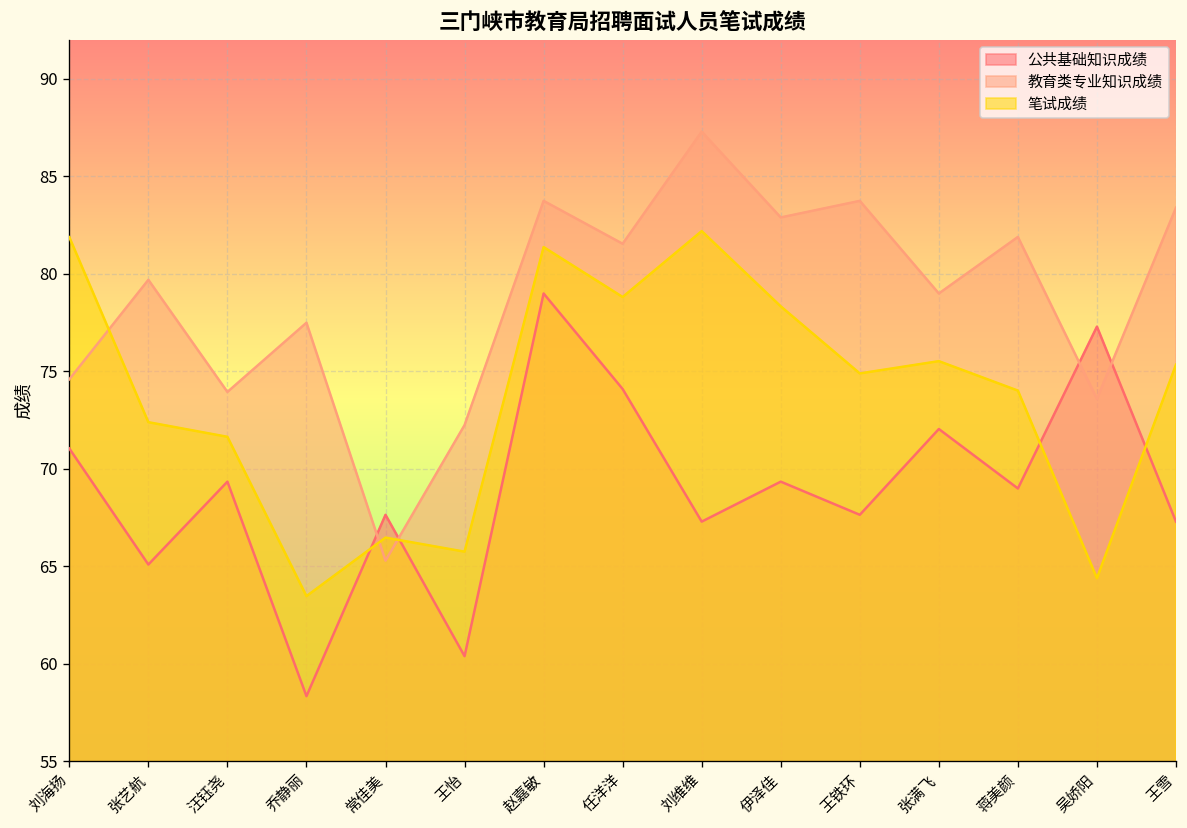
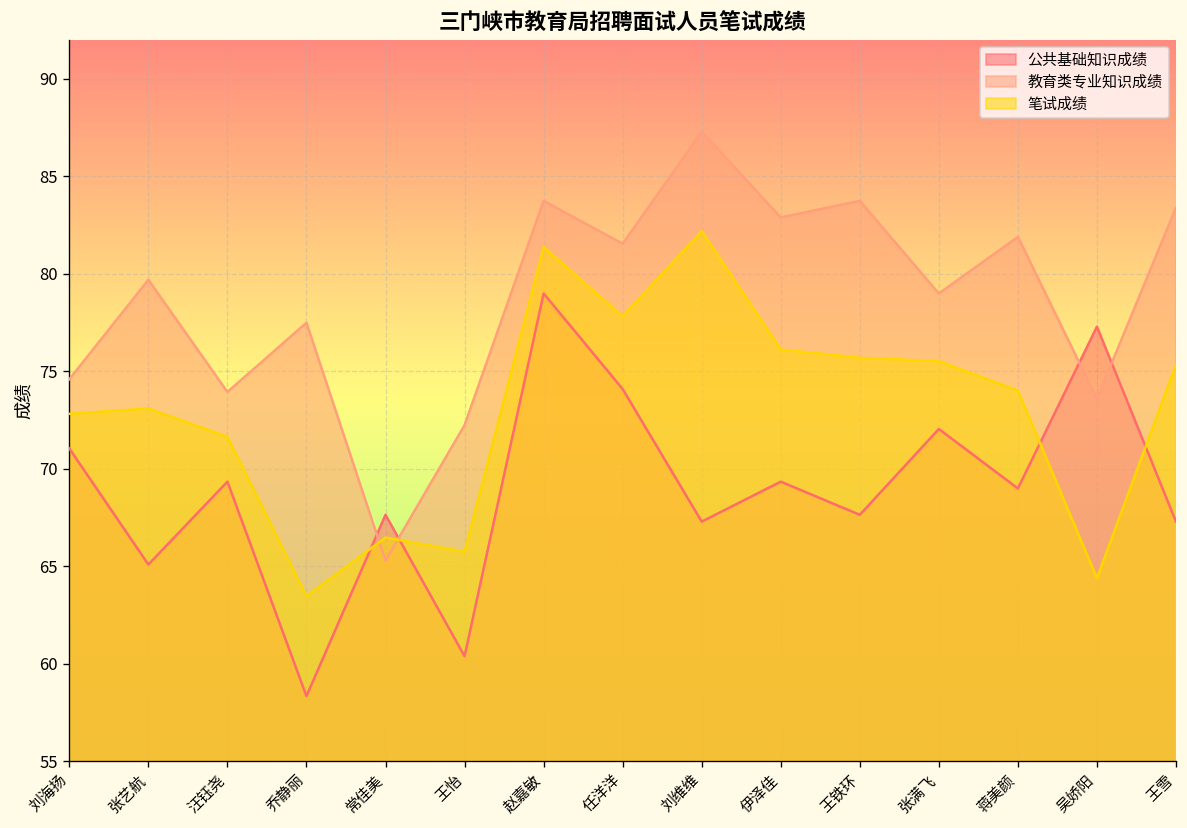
  {
    "笔试成绩": {
-     "刘海扬": 81.9,
-     "张艺航": 72.4,
+     "刘海扬": 72.8,
+     "张艺航": 73.1,
      "汪钰尧": 71.7,
      "乔静丽": 63.5,
      "常佳美": 66.5,
      "王怡": 65.8,
      "赵嘉敏": 81.4,
-     "任洋洋": 78.8,
+     "任洋洋": 77.8,
      "刘维维": 82.2,
-     "伊泽佳": 78.3,
-     "王铁环": 74.9,
+     "伊泽佳": 76.1,
+     "王铁环": 75.7,
      "张满飞": 75.5,
      "蒋美颜": 74.0,
      "吴娇阳": 64.4,
      "王雪": 75.4
    }
  }
